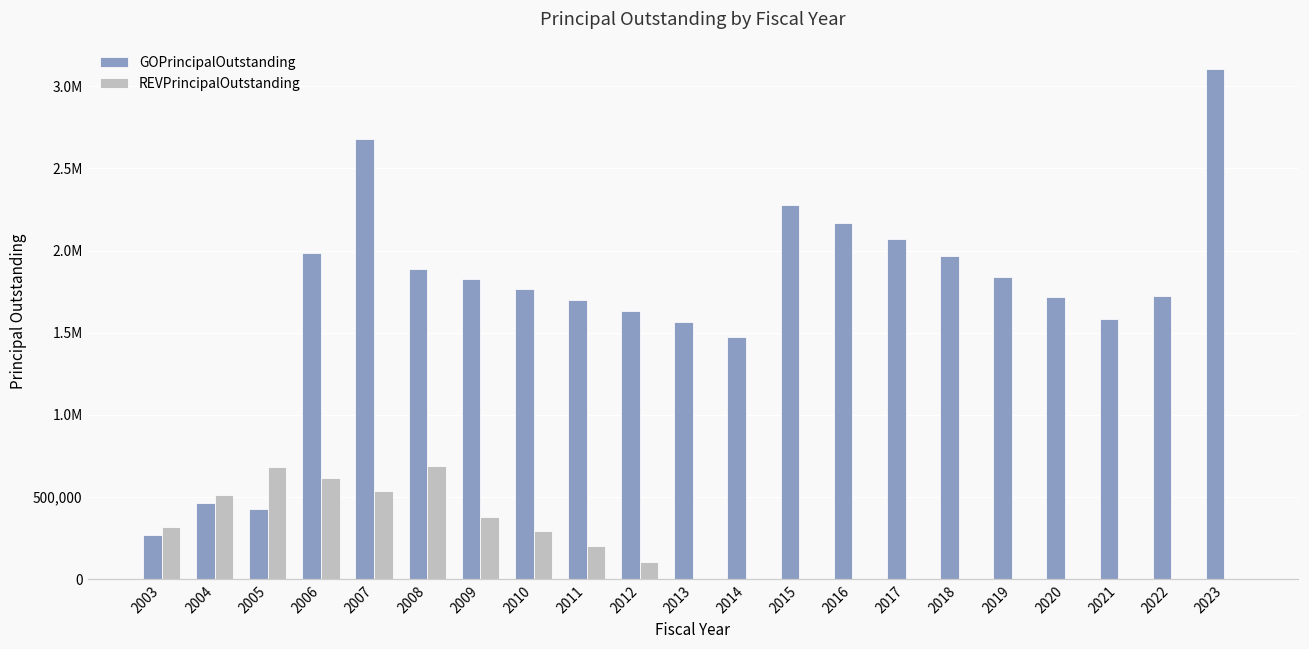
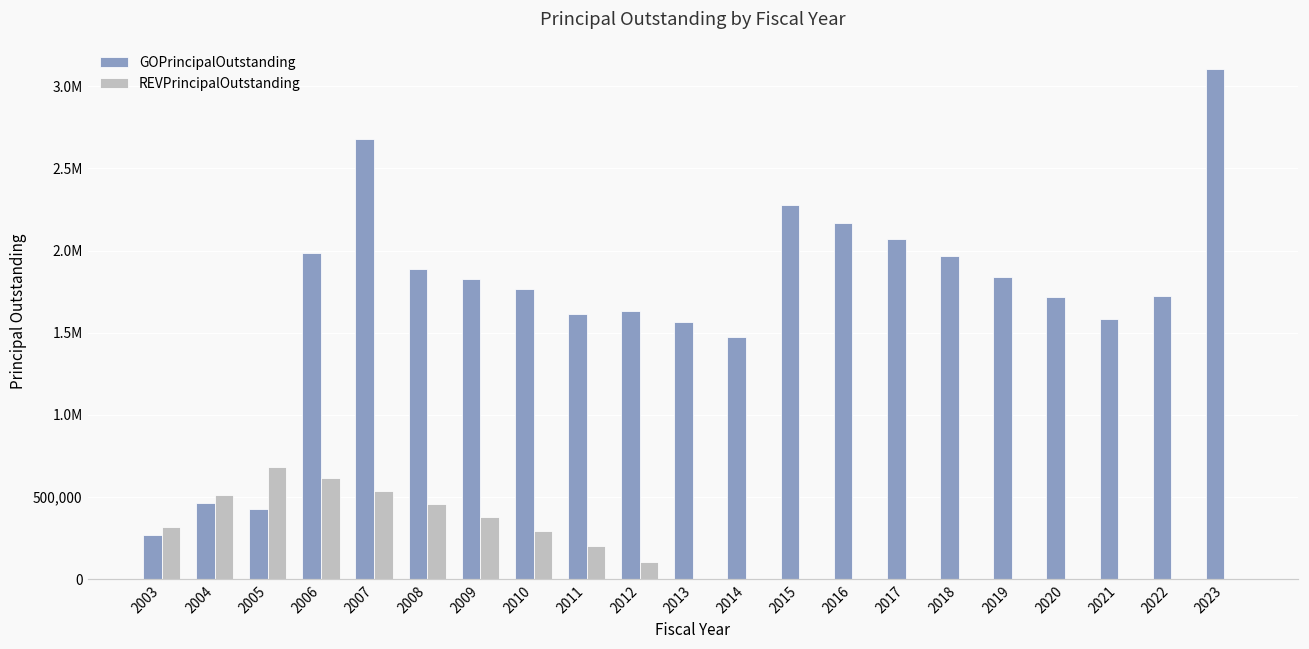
  {
    "GOPrincipalOutstanding": {
      "2003": "270,000",
      "2004": "470,000",
      "2005": "430,000",
      "2006": "1,990,000",
      "2007": "2,680,000",
      "2008": "1,890,000",
      "2009": "1,830,000",
      "2010": "1,770,000",
-     "2011": "1,700,000",
+     "2011": "1,610,000",
      "2012": "1,640,000",
      "2013": "1,570,000",
      "2014": "1,480,000",
      "2015": "2,280,000",
      "2016": "2,170,000",
      "2017": "2,070,000",
      "2018": "1,970,000",
      "2019": "1,840,000",
      "2020": "1,720,000",
      "2021": "1,590,000",
      "2022": "1,720,000",
      "2023": "3,100,000"
    },
    "REVPrincipalOutstanding": {
      "2003": "320,000",
      "2004": "510,000",
      "2005": "690,000",
      "2006": "620,000",
      "2007": "540,000",
-     "2008": "690,000",
+     "2008": "460,000",
      "2009": "380,000",
      "2010": "300,000",
      "2011": "210,000",
      "2012": "110,000",
      "2013": "0",
      "2014": "0",
      "2015": "0",
      "2016": "0",
      "2017": "0",
      "2018": "0",
      "2019": "0",
      "2020": "0",
      "2021": "0",
      "2022": "0",
      "2023": "0"
    }
  }
